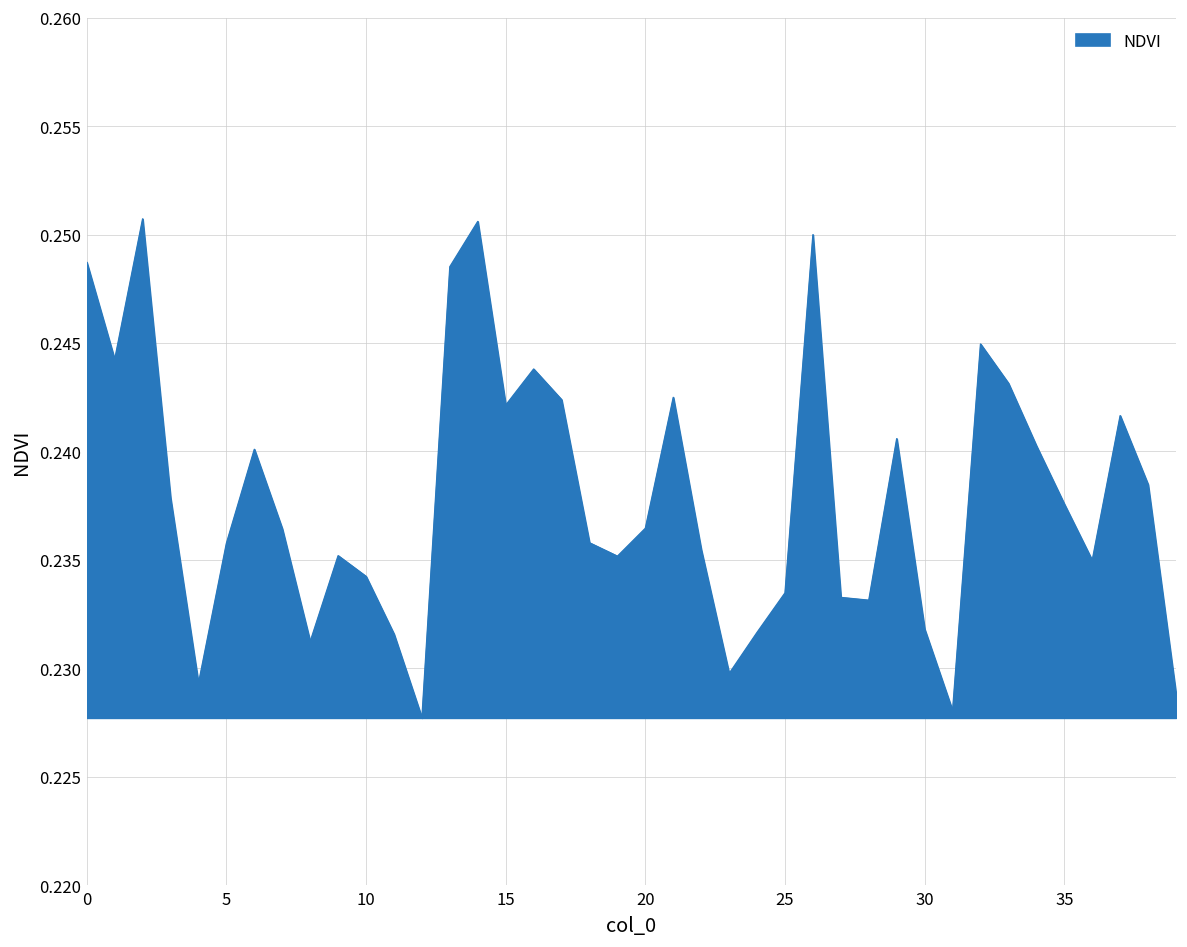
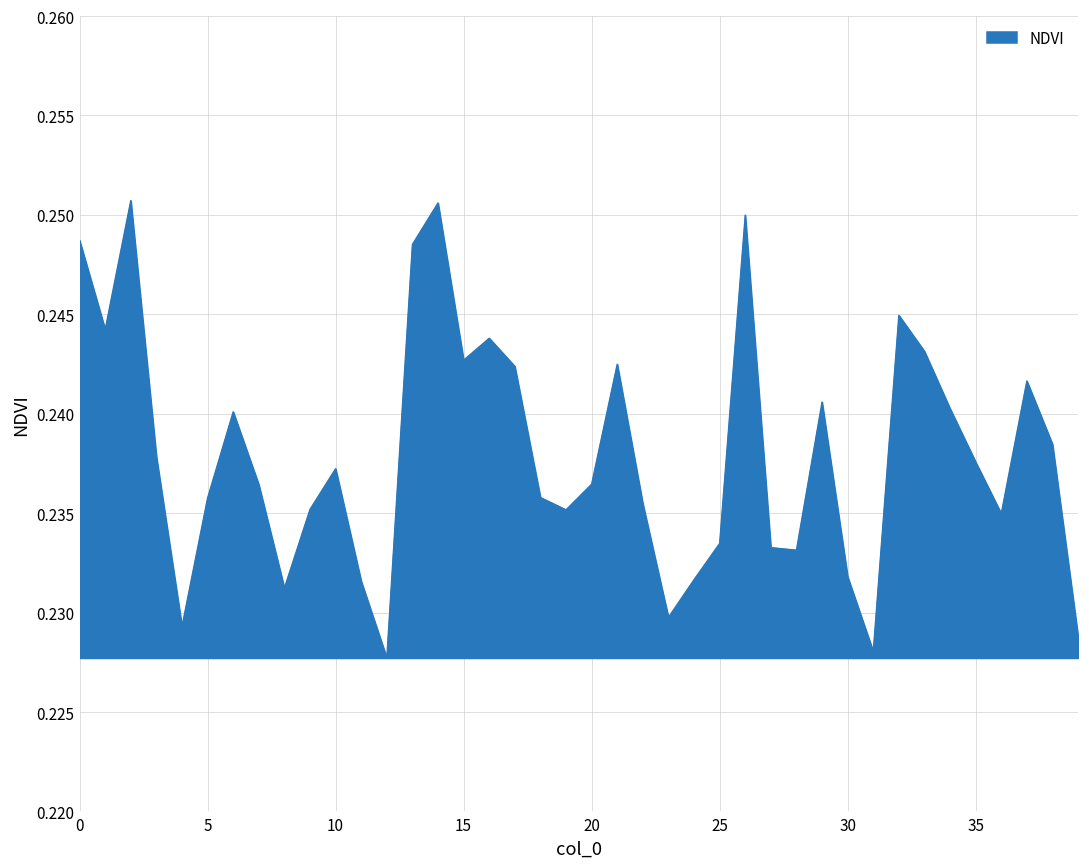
  {
    "0": 0.2487,
    "5": 0.2358,
-   "10": 0.2342,
-   "15": 0.2421,
+   "10": 0.2372,
+   "15": 0.2427,
    "20": 0.2365,
    "25": 0.2335,
    "30": 0.2318,
    "35": 0.2376
  }
